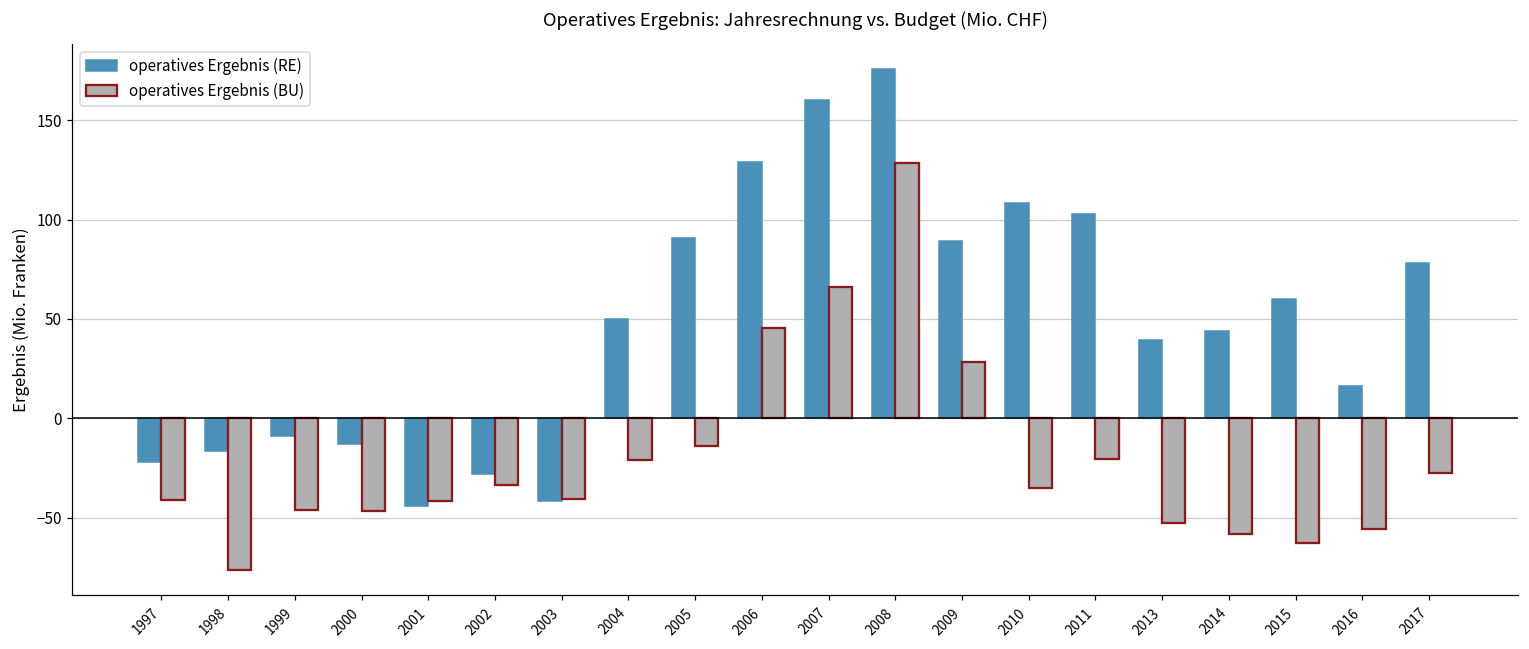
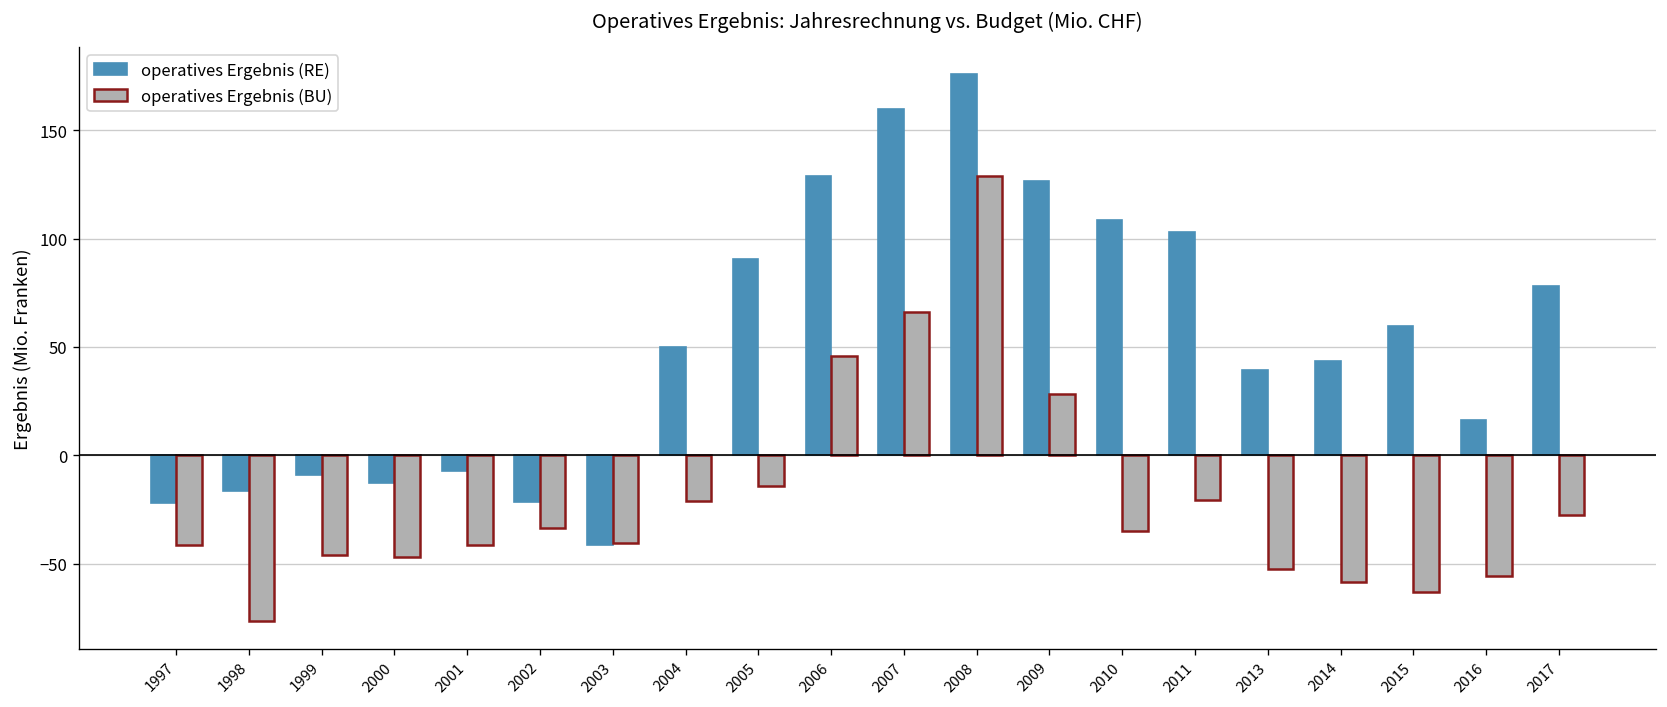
  {
    "operatives Ergebnis (RE)": {
      "1997": -22,
      "1998": -17,
      "1999": -9,
      "2000": -13,
-     "2001": -44,
-     "2002": -28,
+     "2001": -7,
+     "2002": -21,
      "2003": -42,
      "2004": 50,
      "2005": 91,
      "2006": 129,
      "2007": 160,
      "2008": 176,
-     "2009": 89,
+     "2009": 127,
      "2010": 109,
      "2011": 103,
      "2013": 40,
      "2014": 44,
      "2015": 60,
      "2016": 16,
      "2017": 78
    },
    "operatives Ergebnis (BU)": {
      "1997": -41,
      "1998": -77,
      "1999": -46,
      "2000": -47,
      "2001": -42,
      "2002": -33,
      "2003": -41,
      "2004": -21,
      "2005": -14,
      "2006": 46,
      "2007": 66,
      "2008": 129,
      "2009": 28,
      "2010": -35,
      "2011": -21,
      "2013": -53,
      "2014": -58,
      "2015": -63,
      "2016": -56,
      "2017": -28
    }
  }
